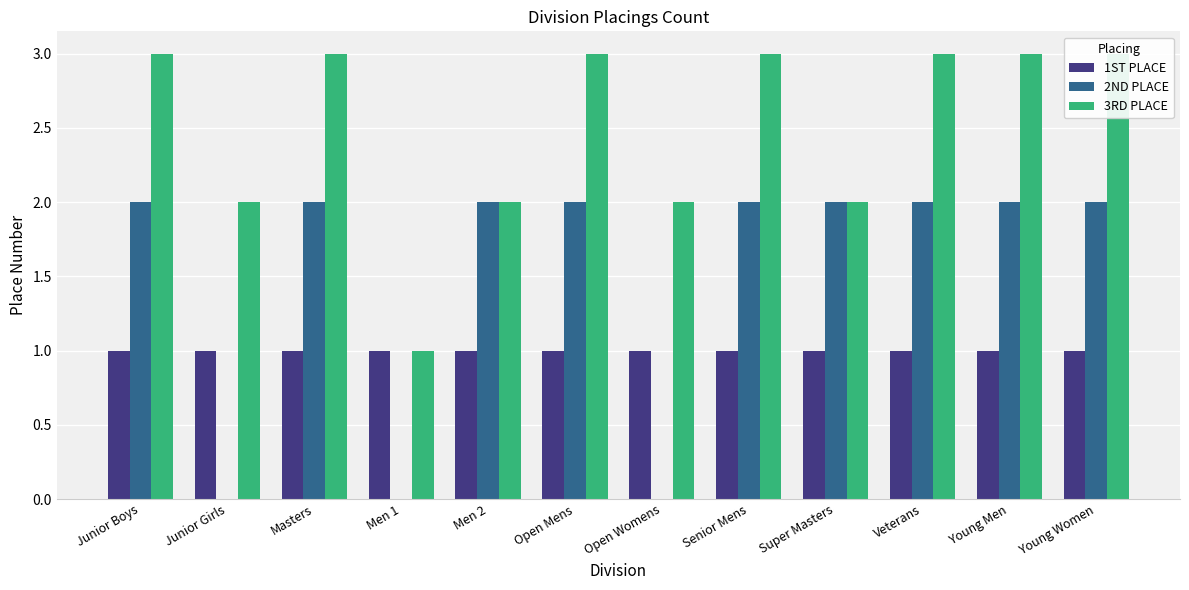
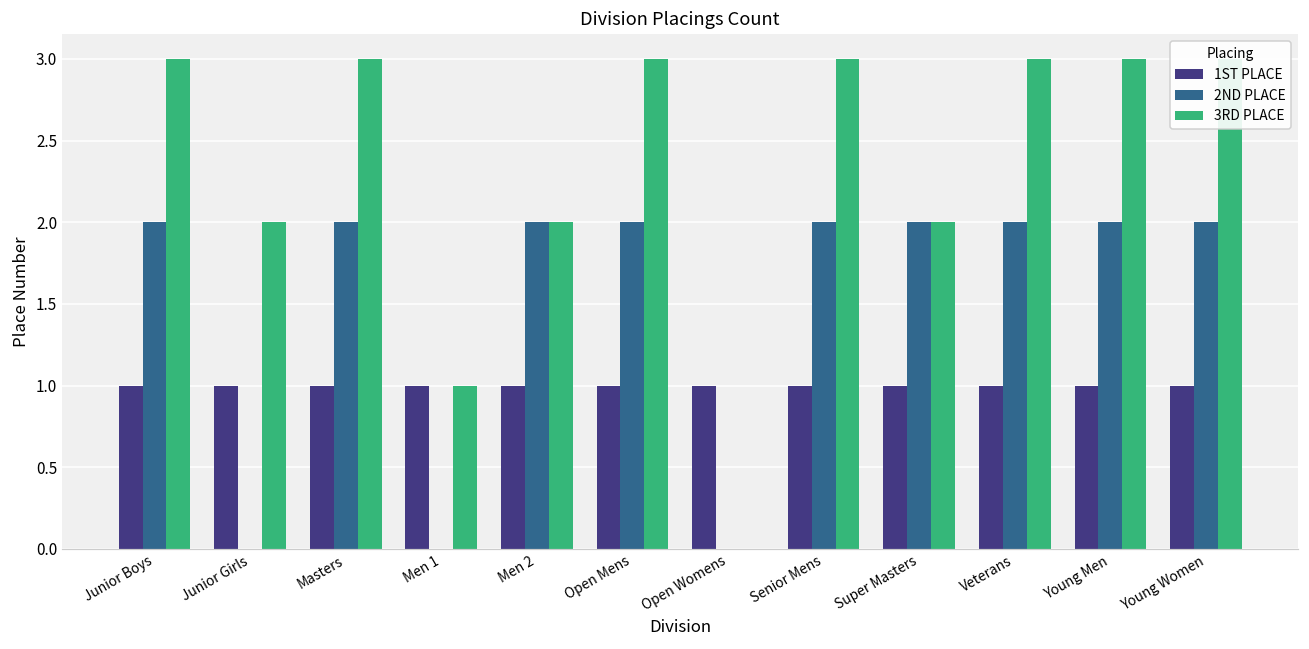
  {
    "3RD PLACE": {
      "Junior Boys": 3,
      "Junior Girls": 2,
      "Masters": 3,
      "Men 1": 1,
      "Men 2": 2,
      "Open Mens": 3,
-     "Open Womens": 2,
+     "Open Womens": 0,
      "Senior Mens": 3,
      "Super Masters": 2,
      "Veterans": 3,
      "Young Men": 3
    }
  }
